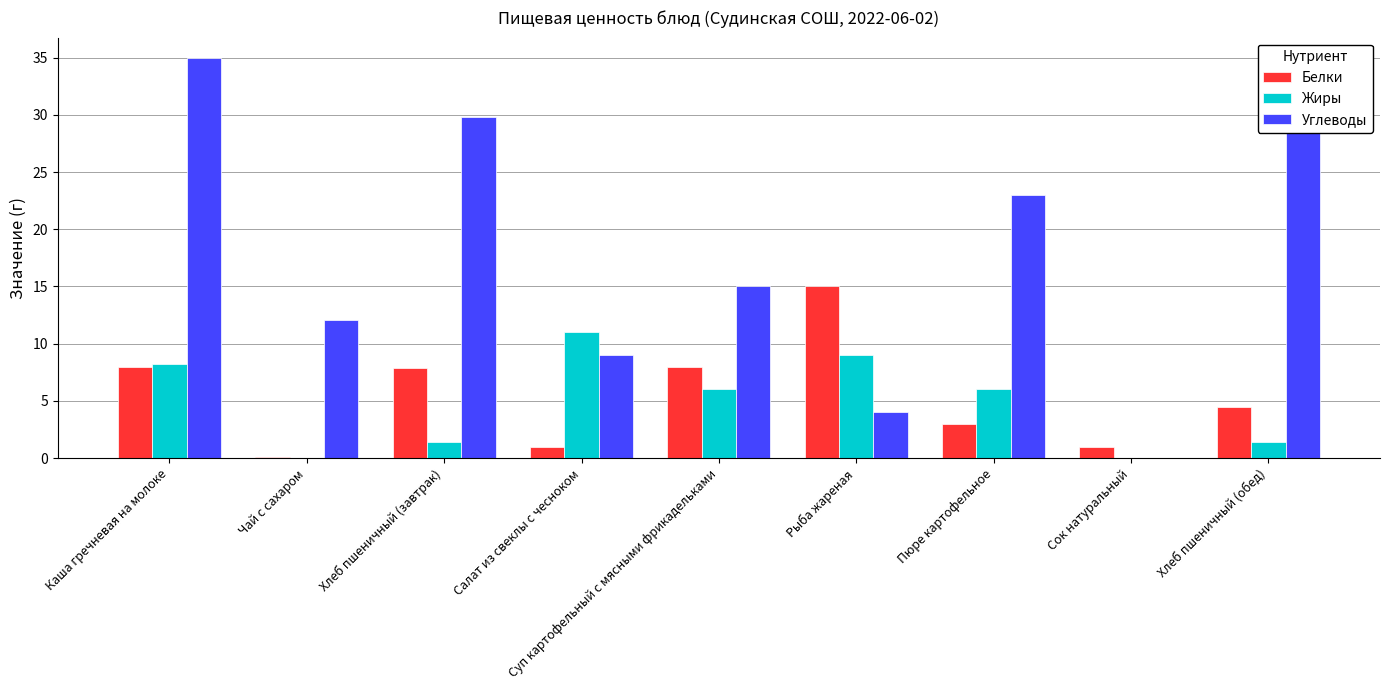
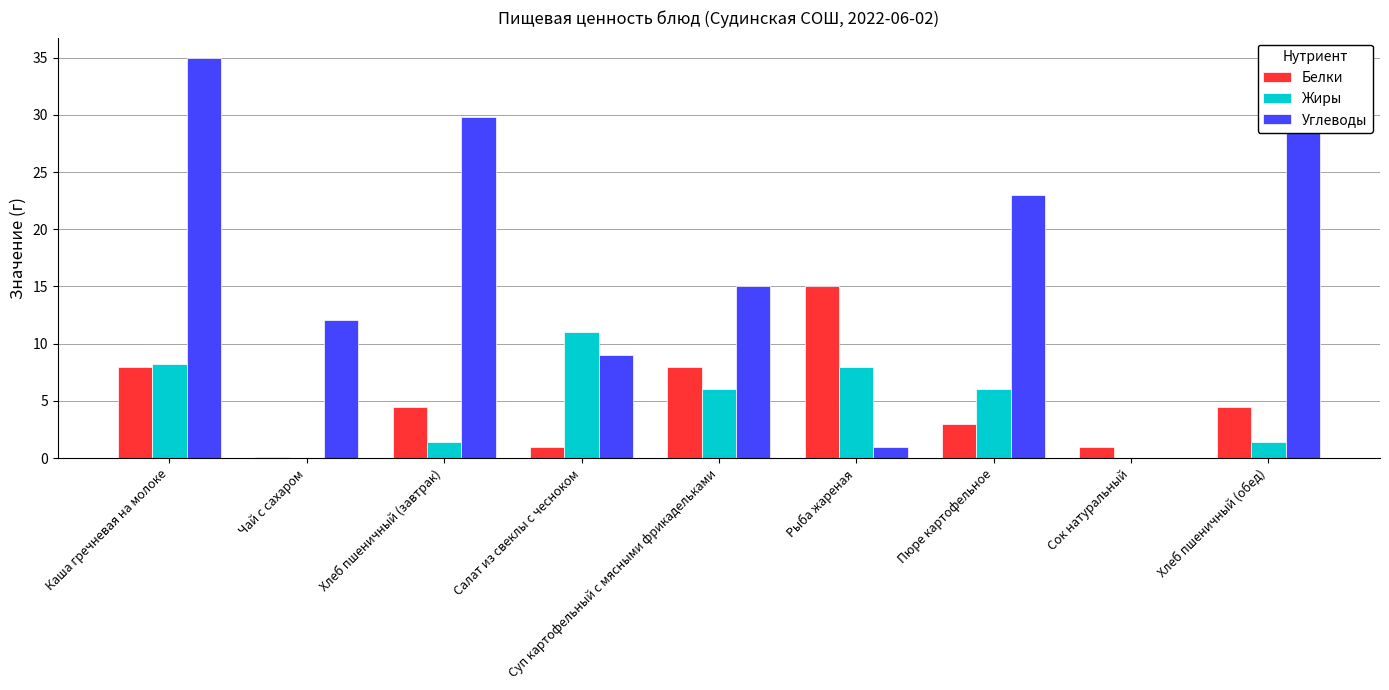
  {
    "Белки": {
      "Каша гречневая на молоке": 7.9,
-     "Хлеб пшеничный (завтрак)": 7.9,
+     "Хлеб пшеничный (завтрак)": 4.4,
      "Салат из свеклы с чесноком": 1.0,
      "Суп картофельный с мясными фрикадельками": 8.0,
      "Рыба жареная": 15.0,
      "Пюре картофельное": 3.0,
      "Сок натуральный": 1.0,
      "Хлеб пшеничный (обед)": 4.4
    },
    "Жиры": {
      "Каша гречневая на молоке": 8,
      "Чай с сахаром": 0,
      "Хлеб пшеничный (завтрак)": 1.4,
      "Салат из свеклы с чесноком": 11,
      "Суп картофельный с мясными фрикадельками": 6,
-     "Рыба жареная": 9,
+     "Рыба жареная": 8,
      "Пюре картофельное": 6,
      "Сок натуральный": 0,
      "Хлеб пшеничный (обед)": 1.4
    },
    "Углеводы": {
      "Каша гречневая на молоке": 35,
      "Чай с сахаром": 12,
      "Хлеб пшеничный (завтрак)": 30,
      "Салат из свеклы с чесноком": 9,
      "Суп картофельный с мясными фрикадельками": 15,
-     "Рыба жареная": 4,
+     "Рыба жареная": 1,
      "Пюре картофельное": 23,
      "Сок натуральный": 0
    }
  }
